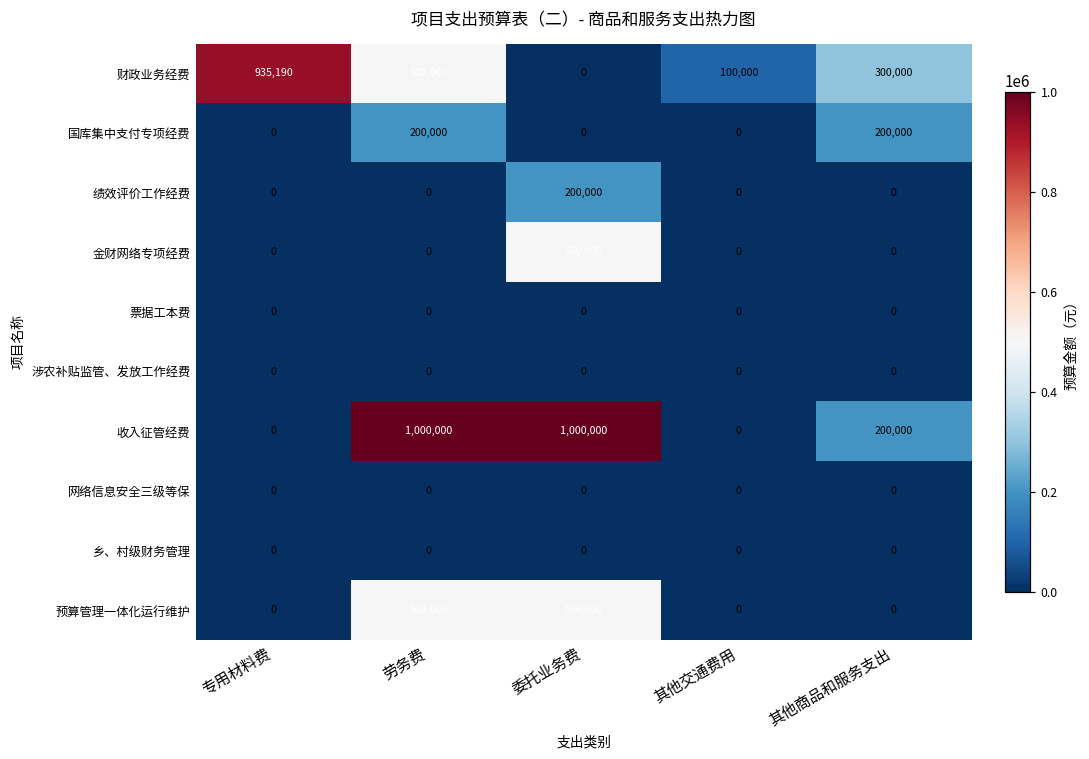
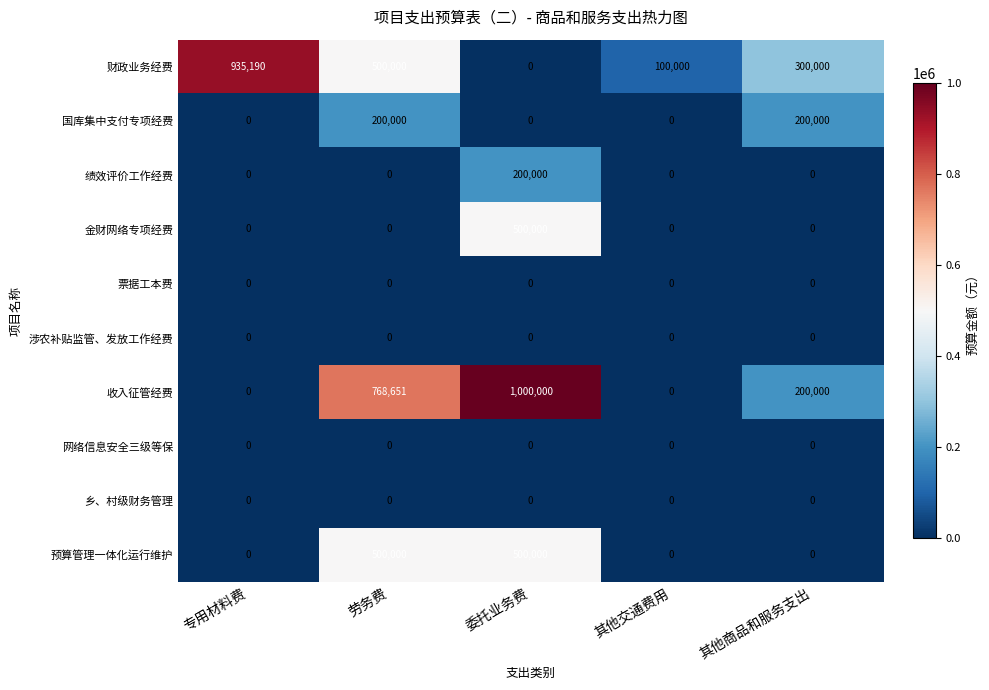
  {
    "财政业务经费": {
      "专用材料费": "935,190",
      "委托业务费": "0",
      "其他交通费用": "100,000",
      "其他商品和服务支出": "300,000"
    },
    "国库集中支付专项经费": {
      "专用材料费": "0",
      "劳务费": "200,000",
      "委托业务费": "0",
      "其他交通费用": "0",
      "其他商品和服务支出": "200,000"
    },
    "绩效评价工作经费": {
      "专用材料费": "0",
      "劳务费": "0",
      "委托业务费": "200,000",
      "其他交通费用": "0",
      "其他商品和服务支出": "0"
    },
    "金财网络专项经费": {
      "专用材料费": "0",
      "劳务费": "0",
      "其他交通费用": "0",
      "其他商品和服务支出": "0"
    },
    "票据工本费": {
      "专用材料费": "0",
      "劳务费": "0",
      "委托业务费": "0",
      "其他交通费用": "0",
      "其他商品和服务支出": "0"
    },
    "涉农补贴监管、发放工作经费": {
      "专用材料费": "0",
      "劳务费": "0",
      "委托业务费": "0",
      "其他交通费用": "0",
      "其他商品和服务支出": "0"
    },
    "收入征管经费": {
      "专用材料费": "0",
-     "劳务费": "1,000,000",
+     "劳务费": "768,651",
      "委托业务费": "1,000,000",
      "其他交通费用": "0",
      "其他商品和服务支出": "200,000"
    },
    "网络信息安全三级等保": {
      "专用材料费": "0",
      "劳务费": "0",
      "委托业务费": "0",
      "其他交通费用": "0",
      "其他商品和服务支出": "0"
    },
    "乡、村级财务管理": {
      "专用材料费": "0",
      "劳务费": "0",
      "委托业务费": "0",
      "其他交通费用": "0",
      "其他商品和服务支出": "0"
    },
    "预算管理一体化运行维护": {
      "专用材料费": "0",
      "其他交通费用": "0",
      "其他商品和服务支出": "0"
    }
  }
